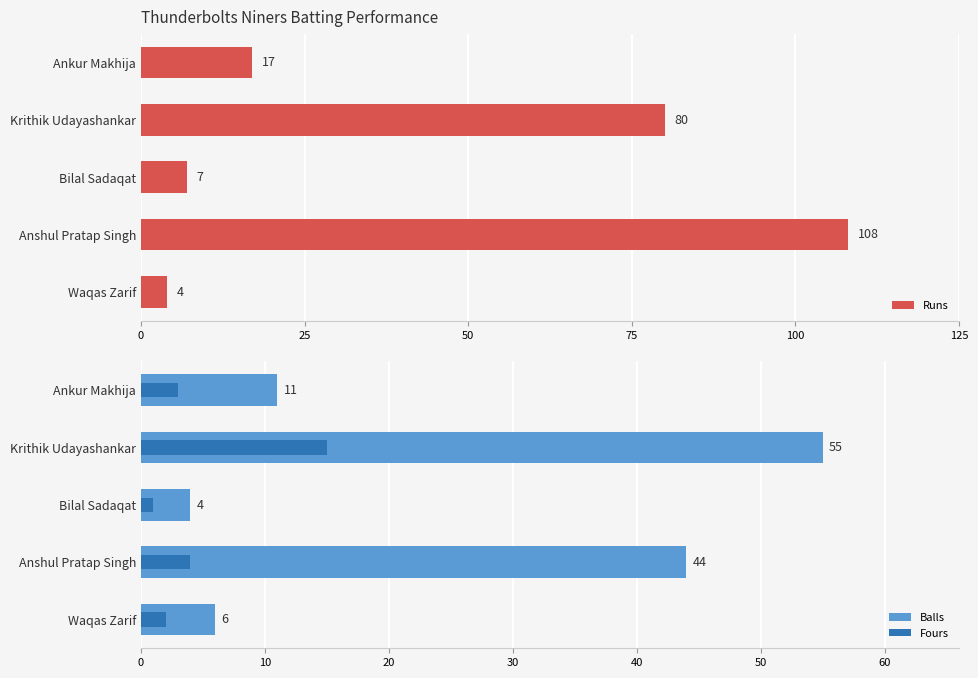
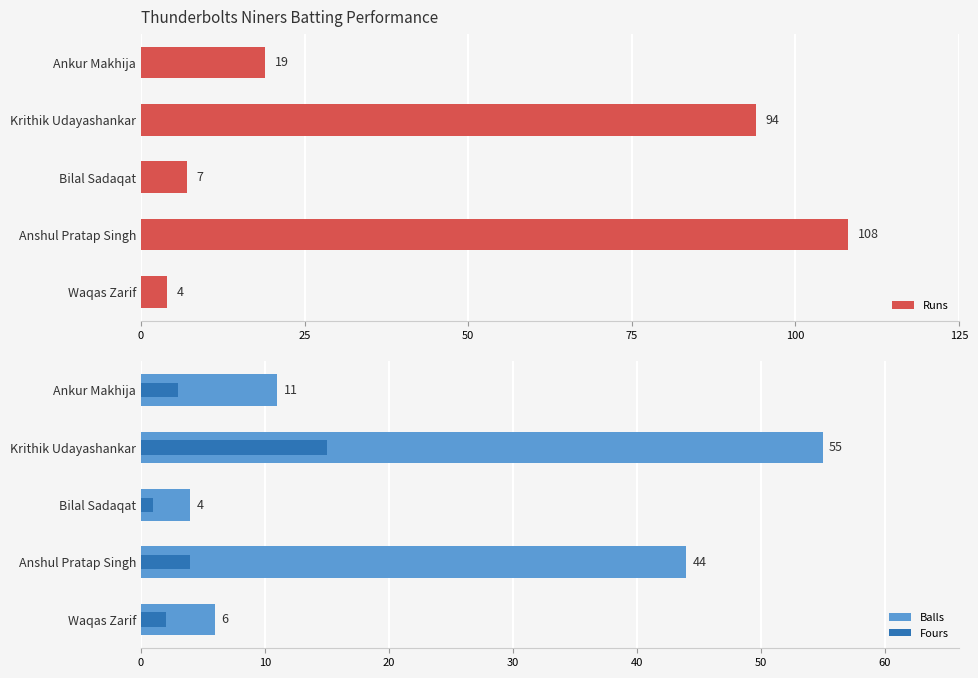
  {
    "Thunderbolts Niners Batting Performance": {
-     "Ankur Makhija": 17,
-     "Krithik Udayashankar": 80,
+     "Ankur Makhija": 19,
+     "Krithik Udayashankar": 94,
      "Bilal Sadaqat": 7,
      "Anshul Pratap Singh": 108,
      "Waqas Zarif": 4
    }
  }
